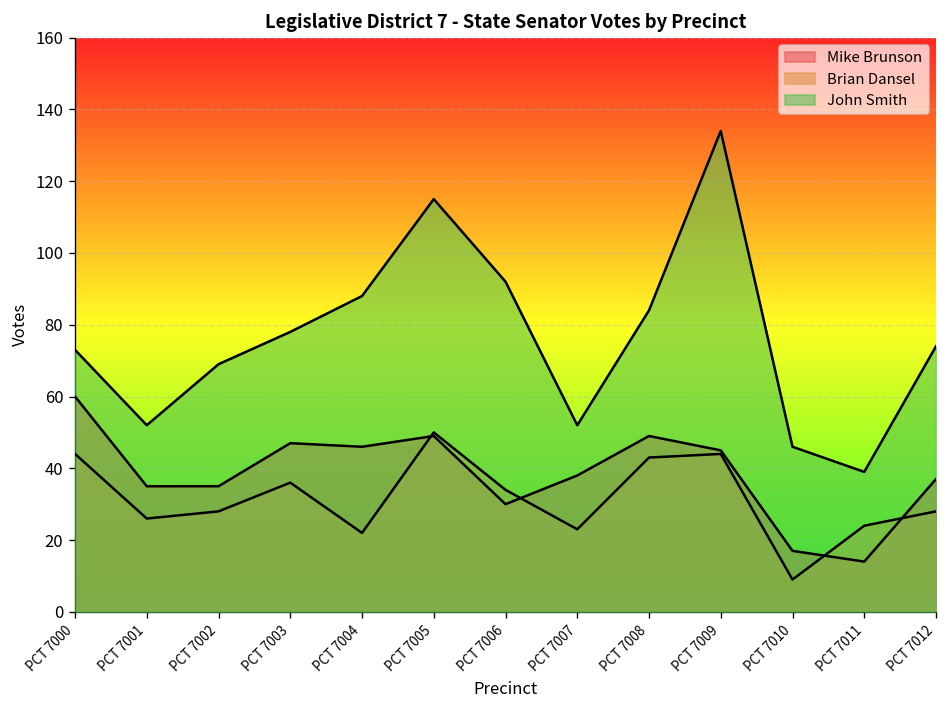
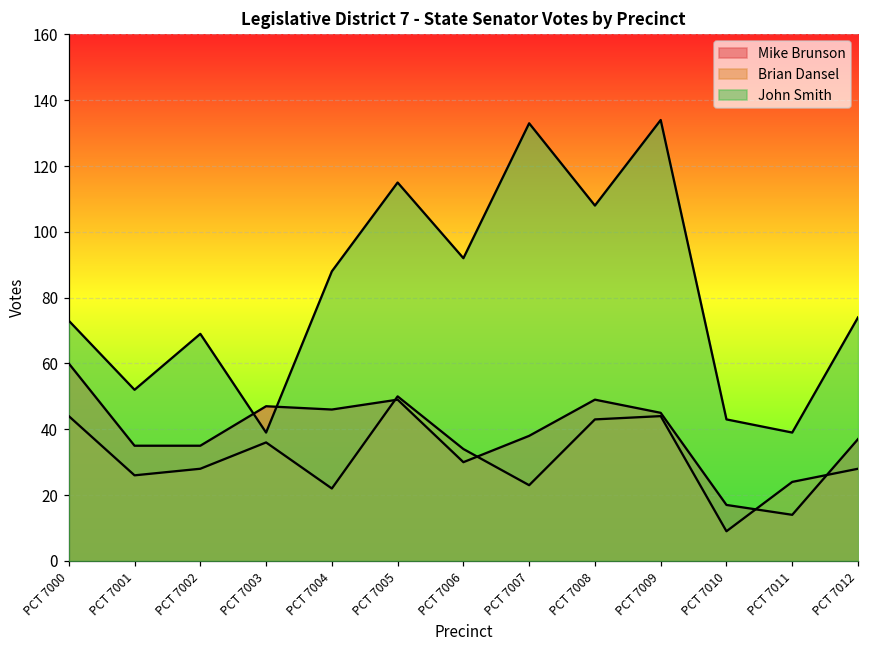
  {
    "John Smith": {
      "PCT 7000": 73,
      "PCT 7001": 52,
      "PCT 7002": 69,
-     "PCT 7003": 78,
+     "PCT 7003": 39,
      "PCT 7004": 88,
      "PCT 7005": 115,
      "PCT 7006": 92,
-     "PCT 7007": 52,
-     "PCT 7008": 84,
+     "PCT 7007": 133,
+     "PCT 7008": 108,
      "PCT 7009": 134,
-     "PCT 7010": 46,
+     "PCT 7010": 43,
      "PCT 7011": 39,
      "PCT 7012": 74
    }
  }
